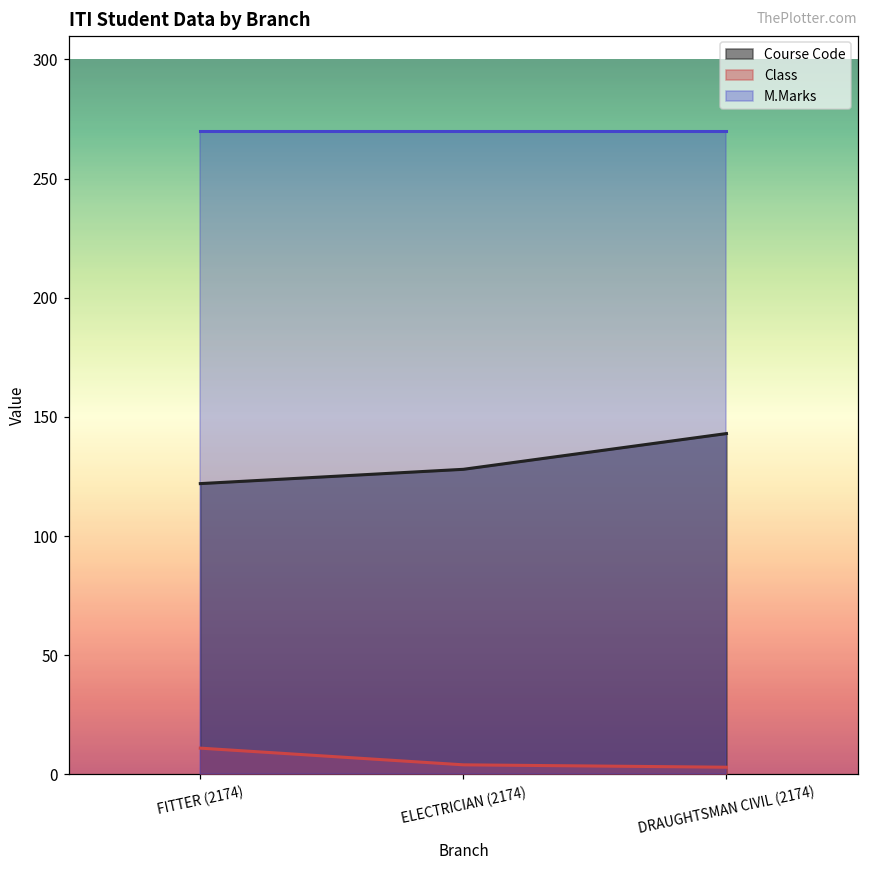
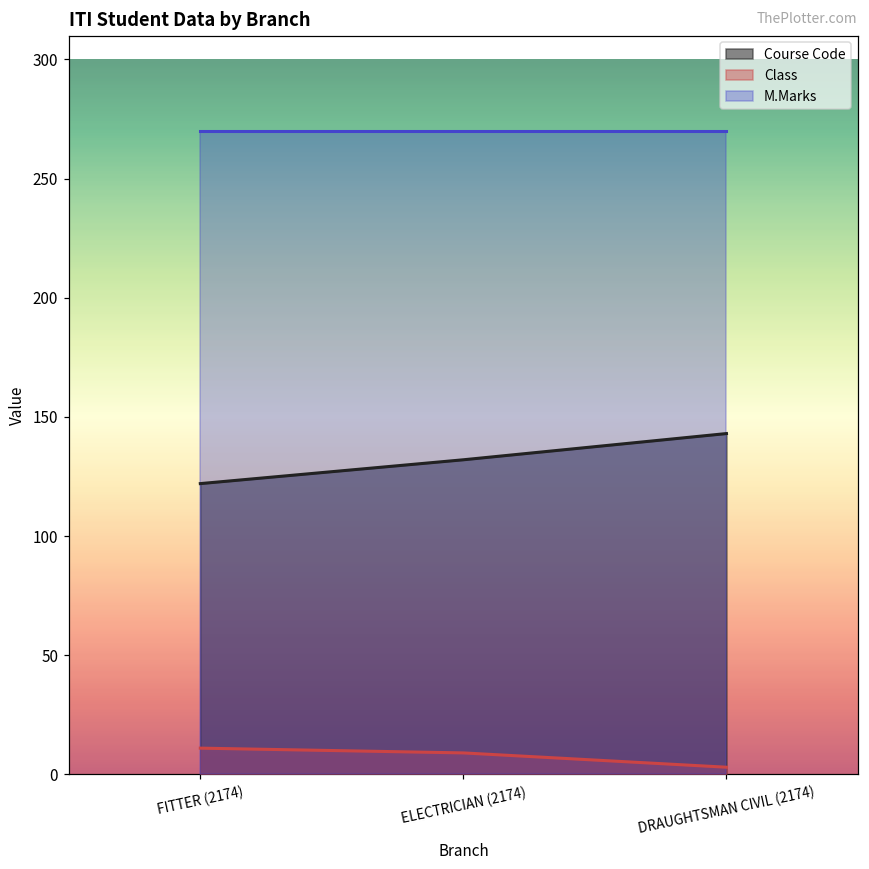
  {
    "Course Code": {
      "FITTER (2174)": 122,
-     "ELECTRICIAN (2174)": 128,
+     "ELECTRICIAN (2174)": 132,
      "DRAUGHTSMAN CIVIL (2174)": 143
    },
    "Class": {
      "FITTER (2174)": 11,
-     "ELECTRICIAN (2174)": 4,
+     "ELECTRICIAN (2174)": 9,
      "DRAUGHTSMAN CIVIL (2174)": 3
    },
    "M.Marks": {
      "FITTER (2174)": 270,
      "ELECTRICIAN (2174)": 270,
      "DRAUGHTSMAN CIVIL (2174)": 270
    }
  }
